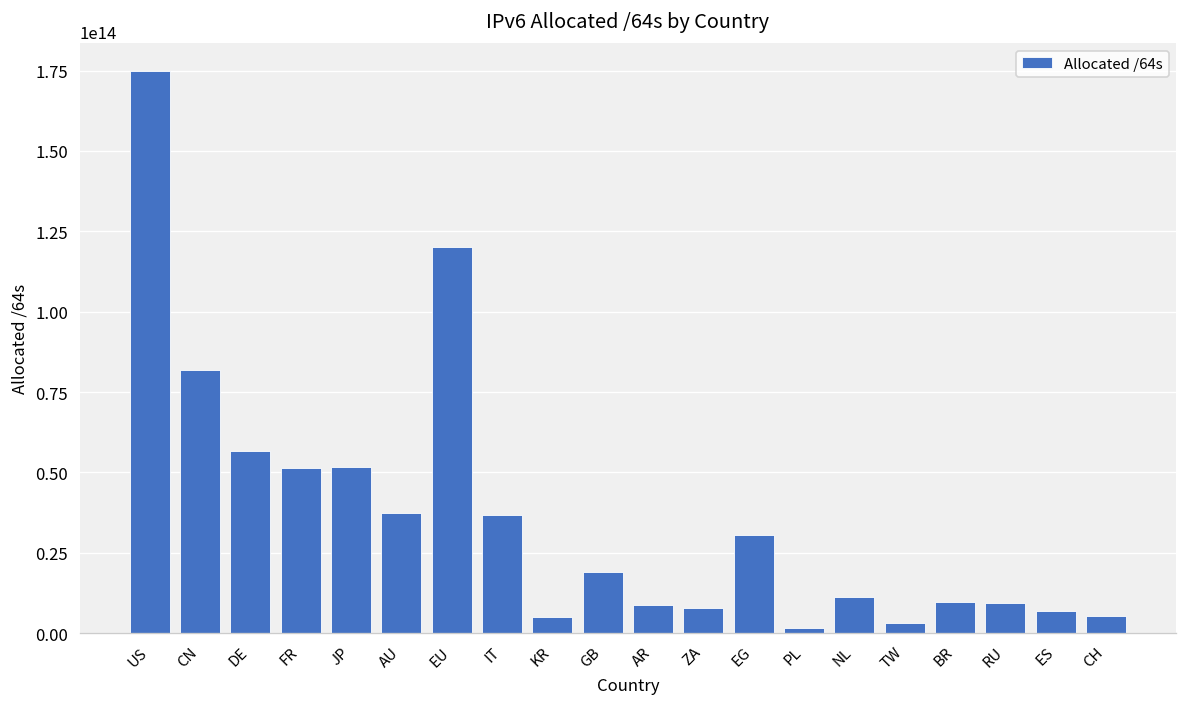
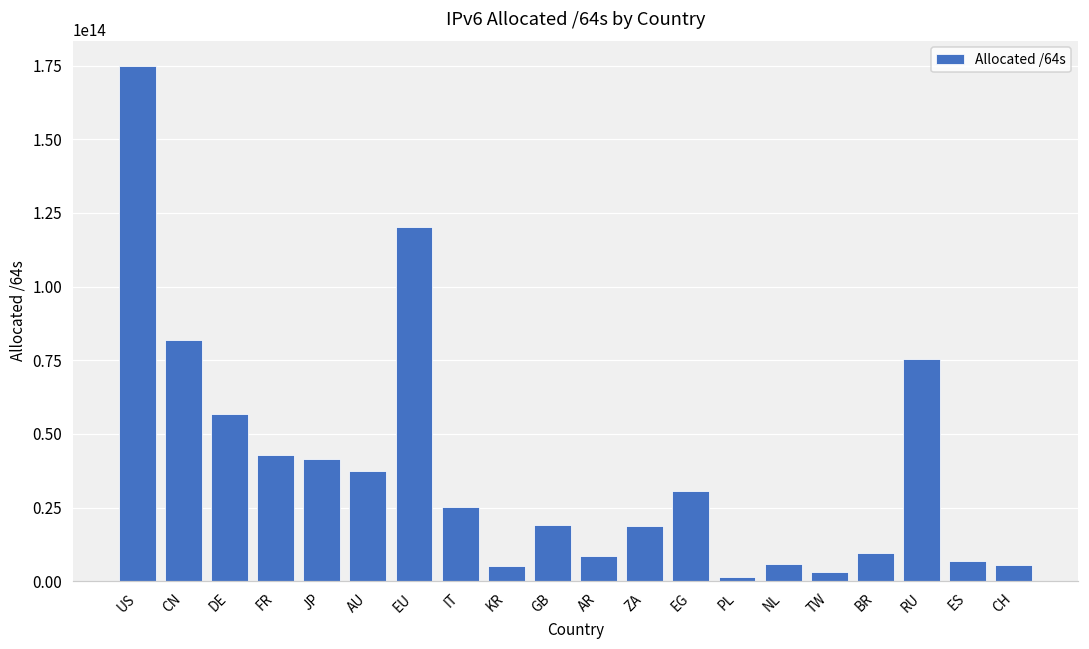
  {
    "US": 175000000000000,
    "CN": 82000000000000,
    "DE": 57000000000000,
-   "FR": 51000000000000,
-   "JP": 52000000000000,
+   "FR": 43000000000000,
+   "JP": 41000000000000,
    "AU": 37000000000000,
    "EU": 120000000000000,
-   "IT": 37000000000000,
+   "IT": 25000000000000,
    "KR": 5000000000000,
    "GB": 19000000000000,
    "AR": 9000000000000,
-   "ZA": 8000000000000,
+   "ZA": 19000000000000,
    "EG": 31000000000000,
    "PL": 2000000000000,
-   "NL": 11000000000000,
+   "NL": 6000000000000,
    "TW": 3000000000000,
    "BR": 10000000000000,
-   "RU": 9000000000000,
+   "RU": 75000000000000,
    "ES": 7000000000000,
    "CH": 5000000000000
  }
